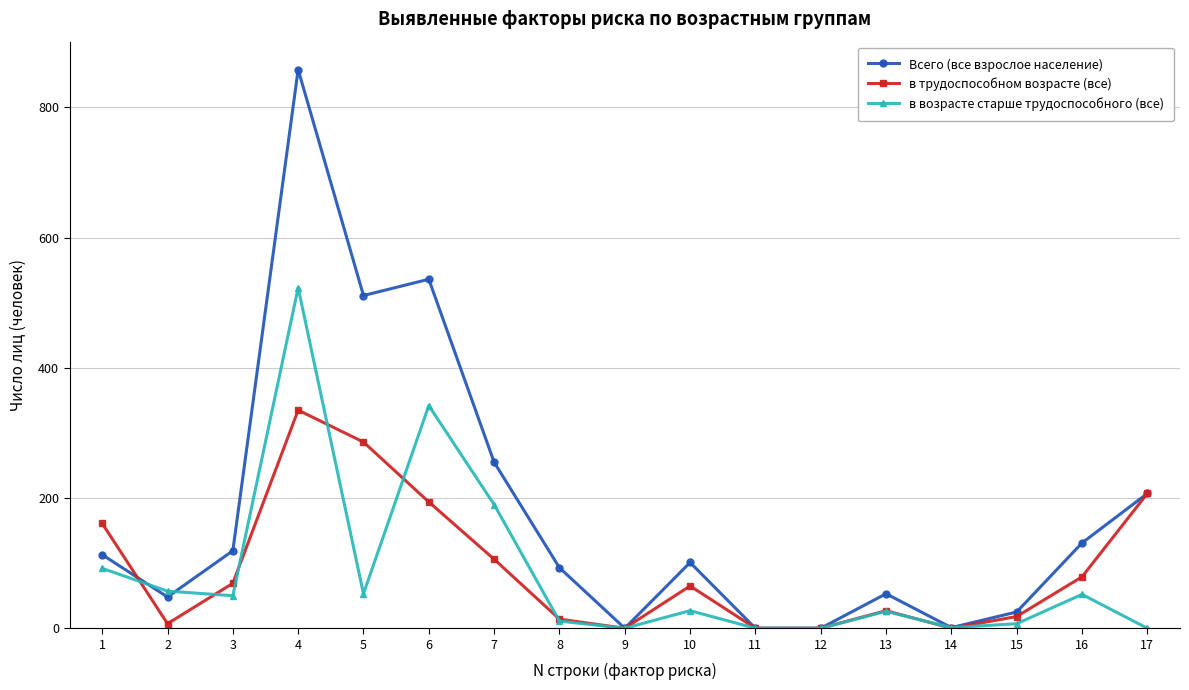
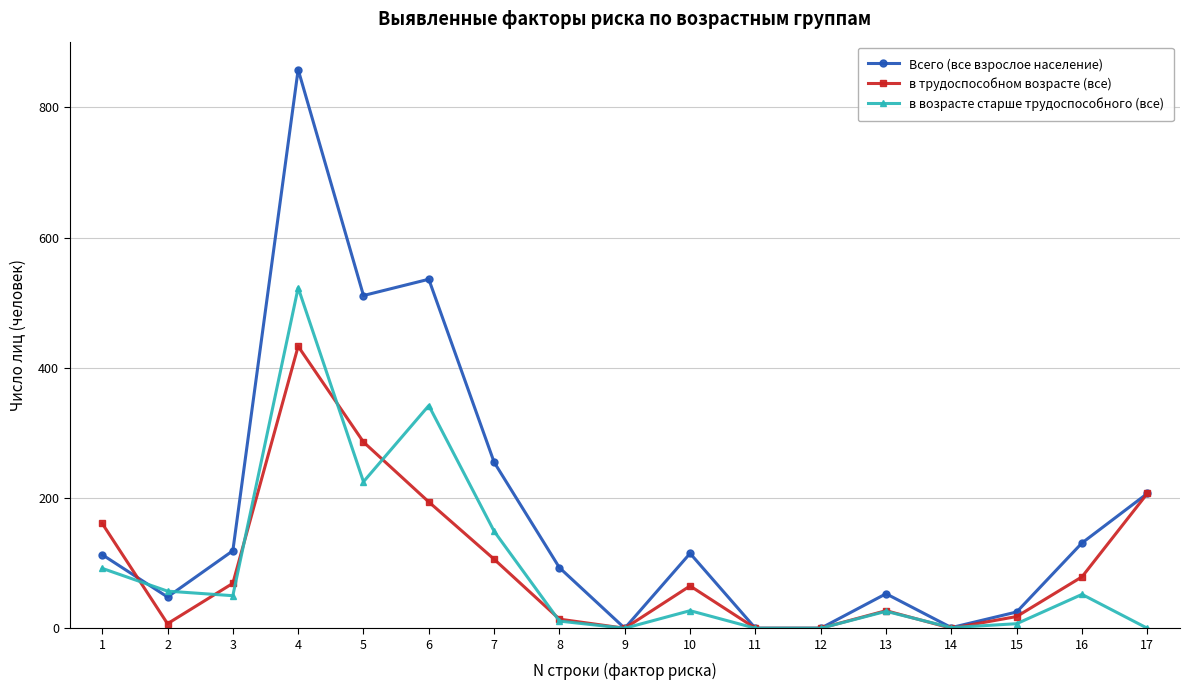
  {
    "Всего (все взрослое население)": {
      "1": 110,
      "2": 50,
      "3": 120,
      "4": 860,
      "5": 510,
      "6": 540,
      "7": 260,
      "8": 90,
-     "10": 100,
+     "10": 120,
      "13": 50,
      "15": 30,
      "16": 130
    },
    "в трудоспособном возрасте (все)": {
      "1": 160,
      "2": 10,
      "3": 70,
-     "4": 340,
+     "4": 430,
      "5": 290,
      "6": 190,
      "7": 110,
      "10": 70,
      "15": 20,
      "16": 80
    },
    "в возрасте старше трудоспособного (все)": {
      "1": 90,
      "2": 60,
      "3": 50,
      "4": 520,
-     "5": 50,
+     "5": 230,
      "6": 340,
-     "7": 190,
+     "7": 150,
      "10": 30,
      "15": 10,
      "16": 50,
      "17": 0
    }
  }
